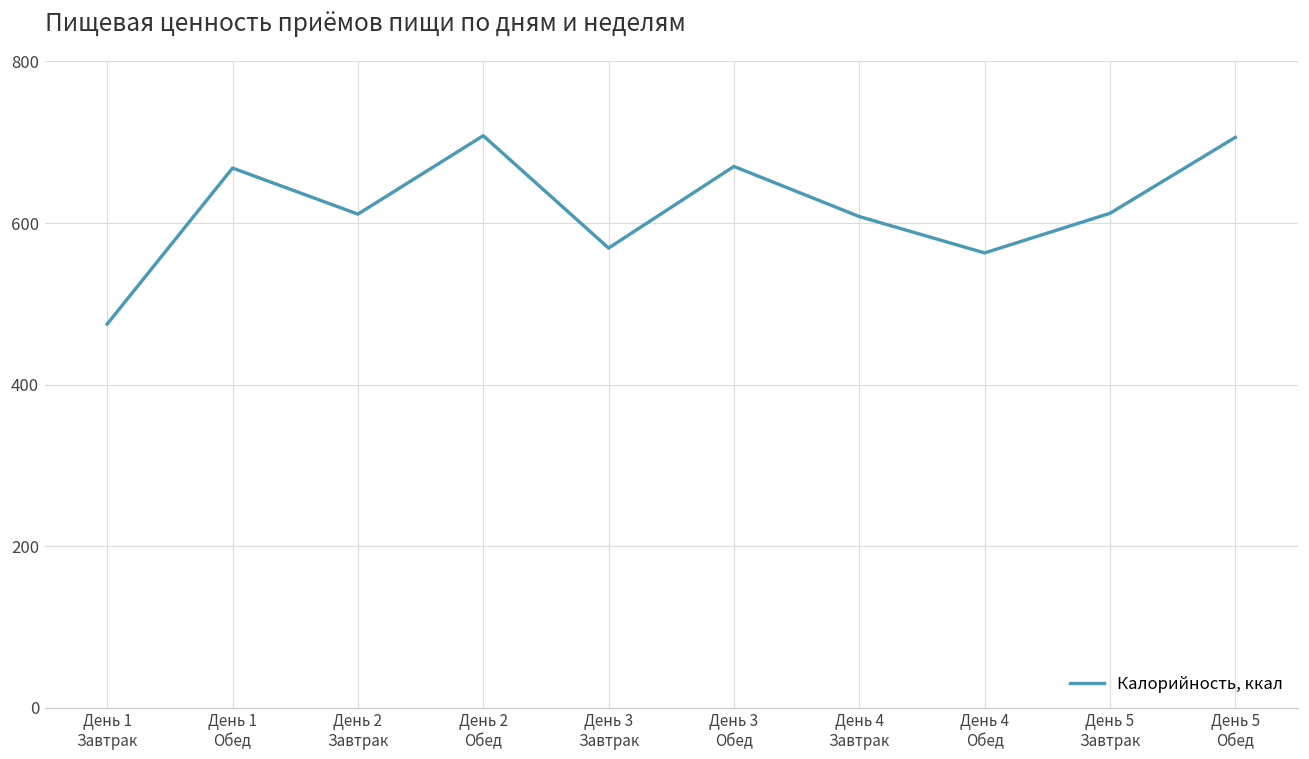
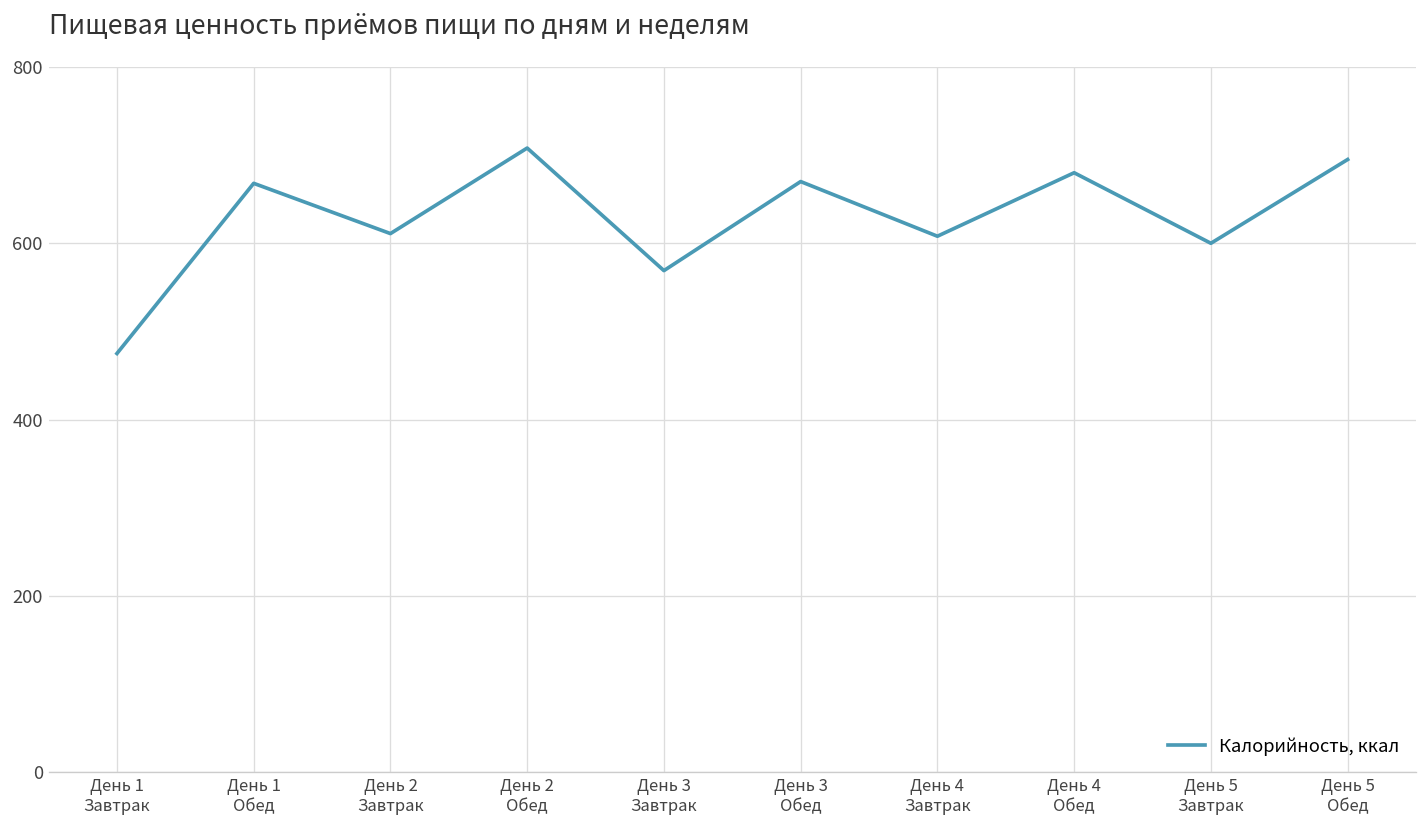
  {
    "День 1 Завтрак": 480,
    "День 1 Обед": 670,
    "День 2 Завтрак": 610,
    "День 2 Обед": 710,
    "День 3 Завтрак": 570,
    "День 3 Обед": 670,
    "День 4 Завтрак": 610,
-   "День 4 Обед": 560,
-   "День 5 Завтрак": 610,
-   "День 5 Обед": 710
+   "День 4 Обед": 680,
+   "День 5 Завтрак": 600,
+   "День 5 Обед": 700
  }
